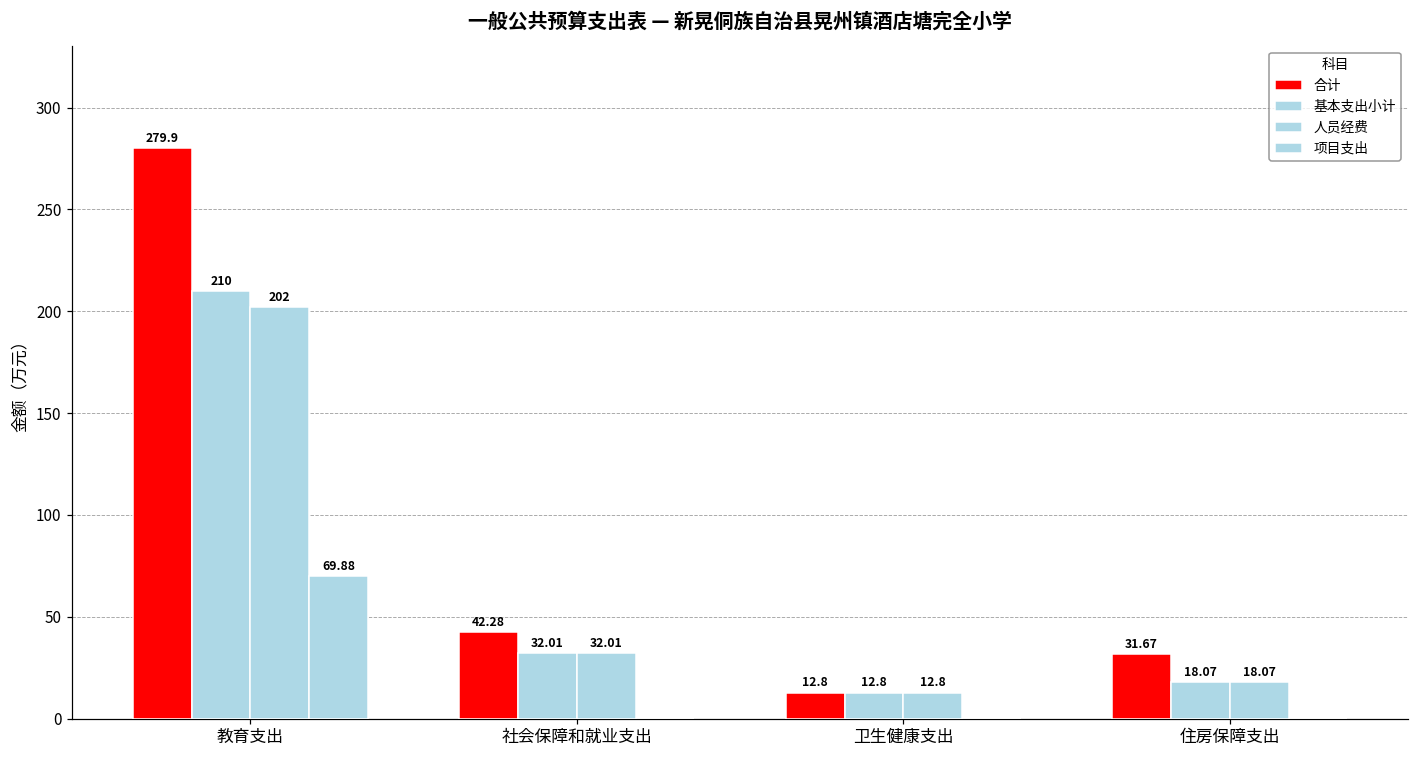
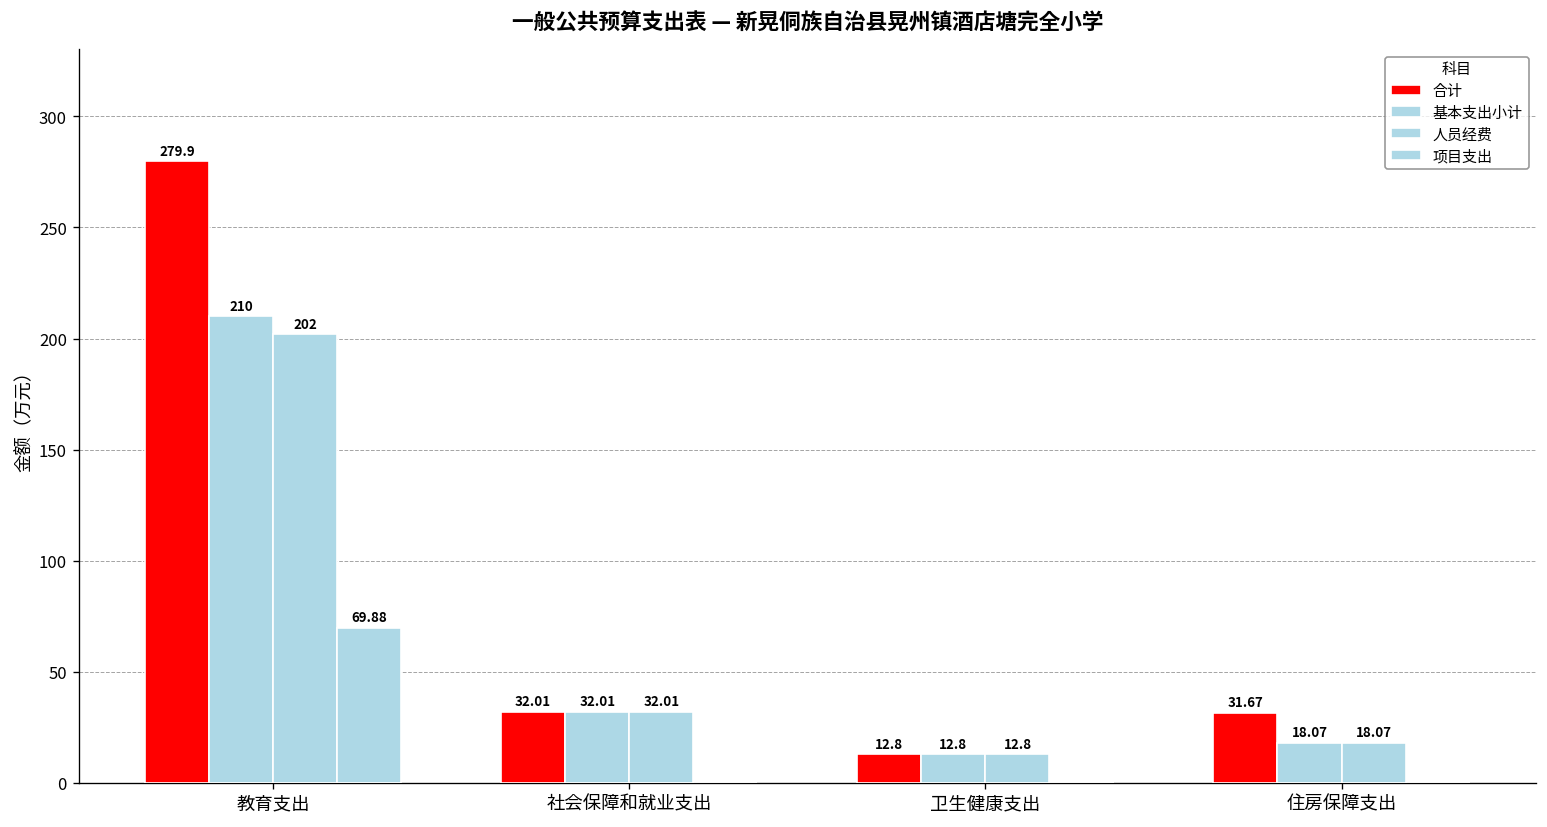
  {
    "合计": {
      "教育支出": 279.9,
-     "社会保障和就业支出": 42.28,
+     "社会保障和就业支出": 32.01,
      "卫生健康支出": 12.8,
      "住房保障支出": 31.67
    }
  }
